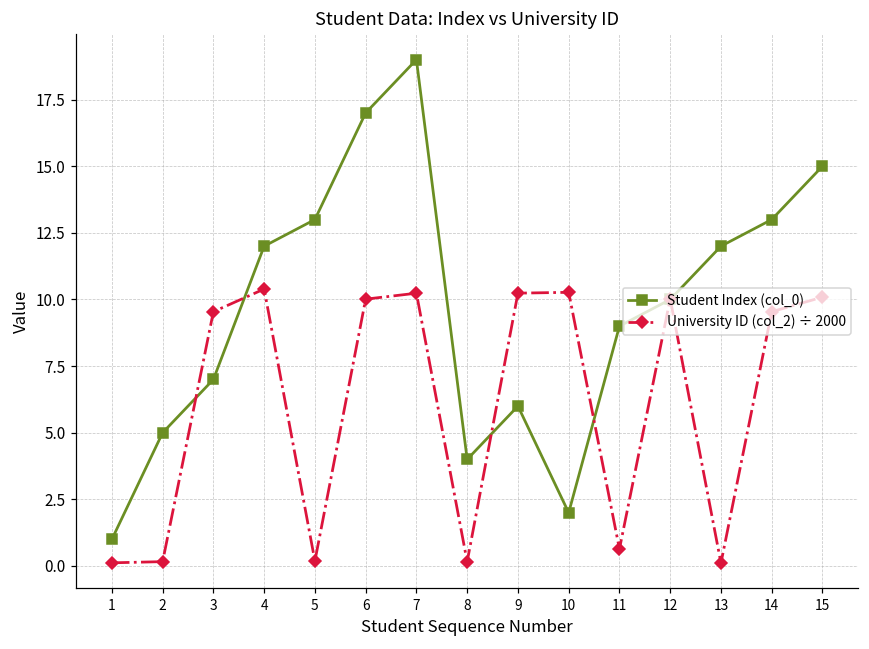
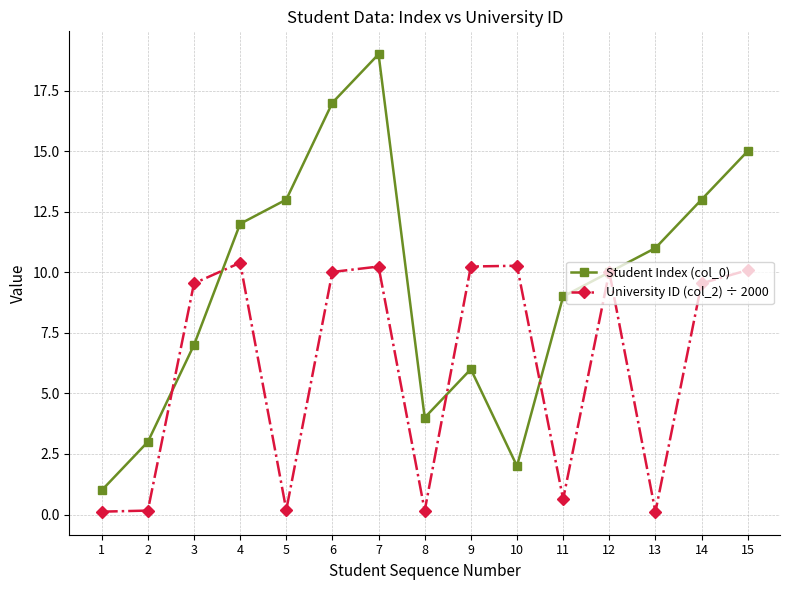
  {
    "Student Index (col_0)": {
      "1": 1,
-     "2": 5,
+     "2": 3,
      "3": 7,
      "4": 12,
      "5": 13,
      "6": 17,
      "7": 19,
      "8": 4,
      "9": 6,
      "10": 2,
      "11": 9,
-     "13": 12,
+     "13": 11,
      "14": 13,
      "15": 15
    },
    "University ID (col_2) ÷ 2000": {
      "1": 0.1,
      "2": 0.2,
      "3": 9.5,
      "4": 10.4,
      "5": 0.2,
      "6": 10,
      "7": 10.2,
      "8": 0.2,
      "9": 10.2,
      "10": 10.3,
      "11": 0.6,
      "13": 0.1
    }
  }
